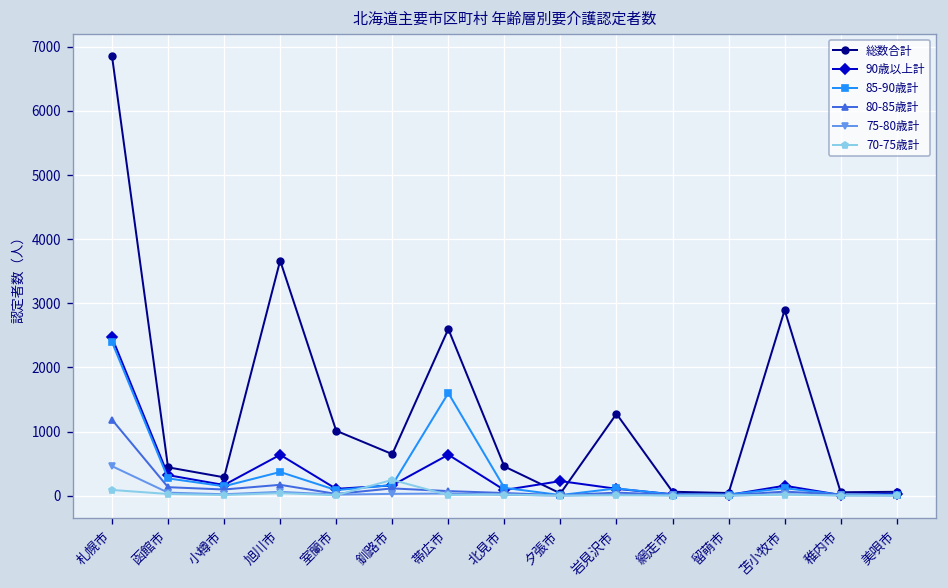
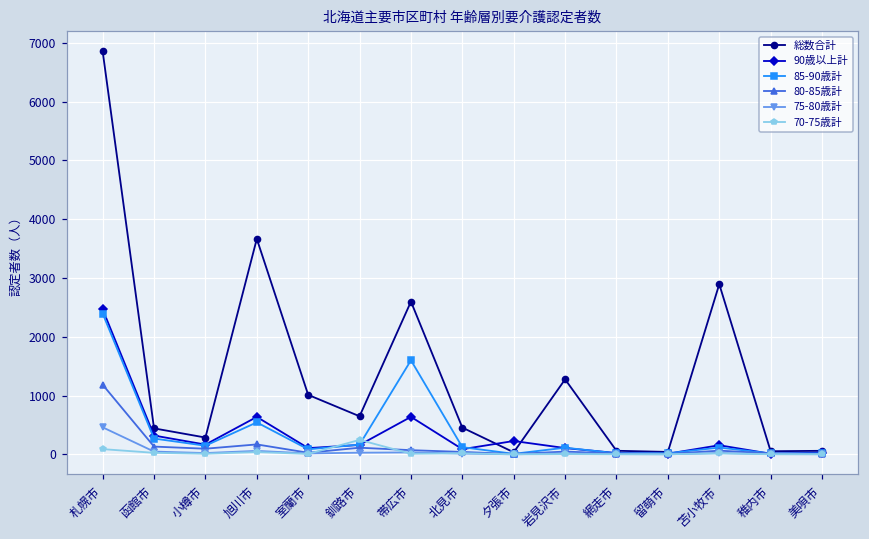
  {
    "総数合計": {
      "札幌市": 6900,
      "函館市": 400,
      "小樽市": 300,
      "旭川市": 3700,
      "室蘭市": 1000,
      "釧路市": 600,
      "帯広市": 2600,
      "北見市": 500,
      "岩見沢市": 1300,
      "苫小牧市": 2900
    },
    "90歳以上計": {
      "札幌市": 2500,
      "函館市": 300,
      "旭川市": 600,
      "帯広市": 600,
      "夕張市": 200
    },
    "85-90歳計": {
      "札幌市": 2400,
      "函館市": 300,
-     "旭川市": 400,
+     "旭川市": 500,
      "帯広市": 1600
    },
    "70-75歳計": {
      "札幌市": 100,
      "釧路市": 200
    }
  }
